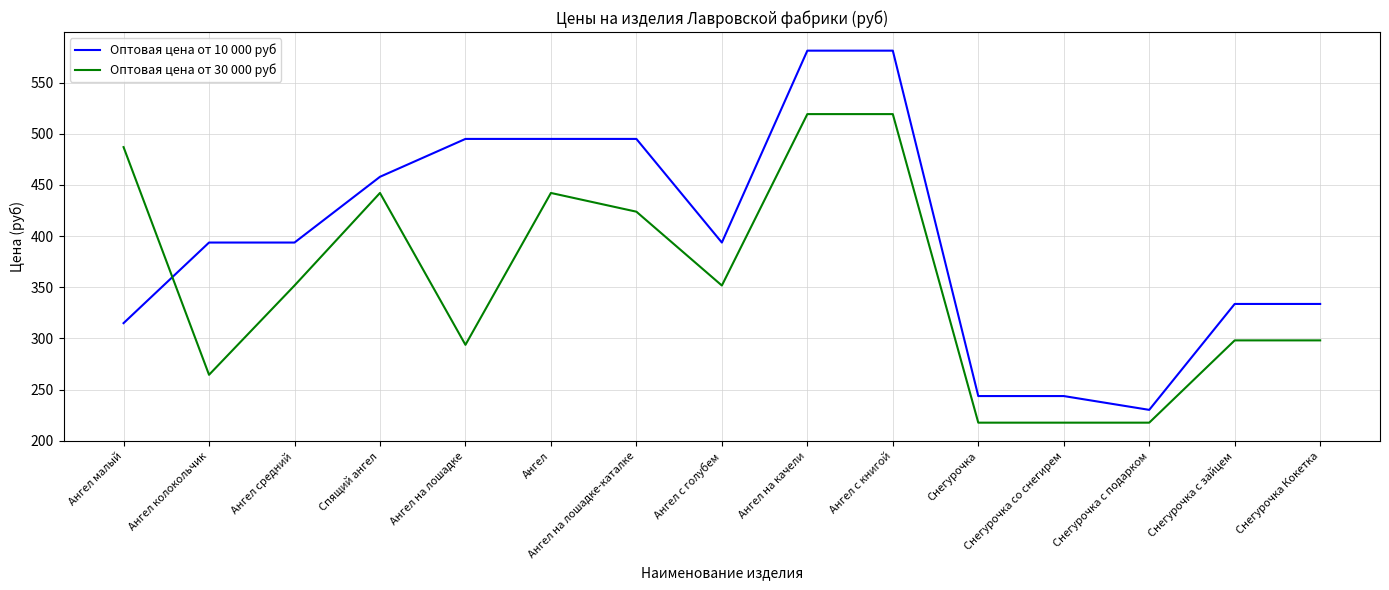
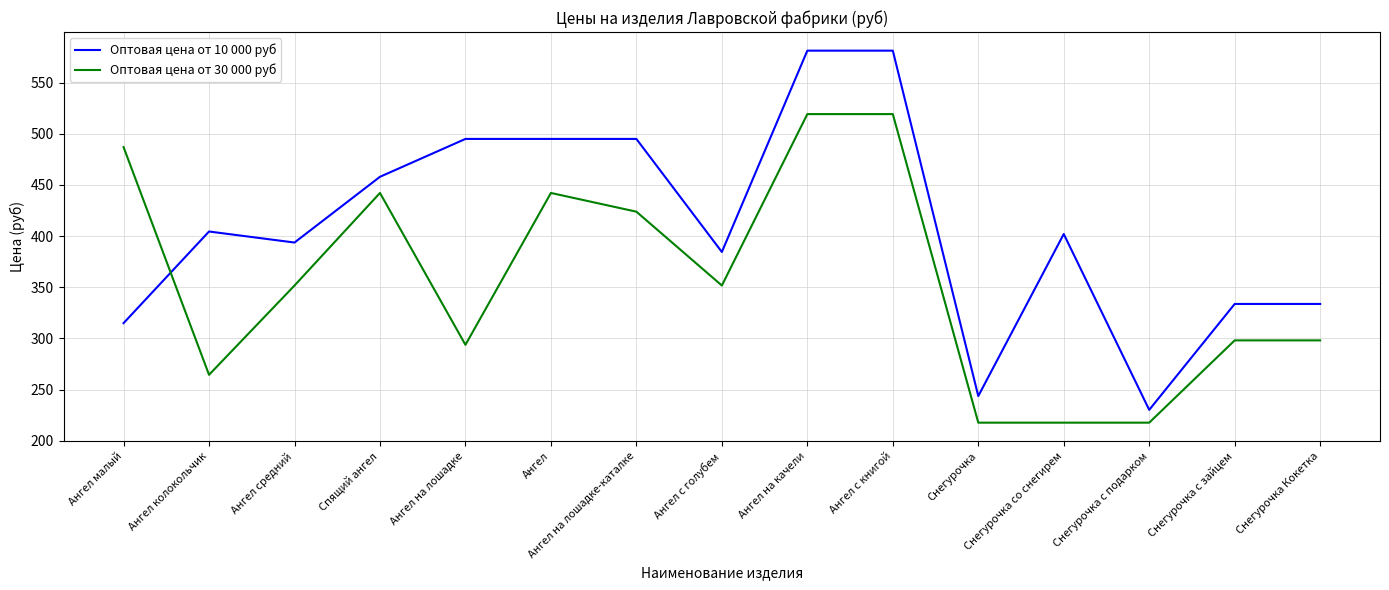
  {
    "Оптовая цена от 10 000 руб": {
      "Ангел малый": 315,
-     "Ангел колокольчик": 394,
+     "Ангел колокольчик": 405,
      "Ангел средний": 394,
      "Спящий ангел": 458,
      "Ангел на лошадке": 495,
      "Ангел": 495,
      "Ангел на лошадке-каталке": 495,
-     "Ангел с голубем": 394,
+     "Ангел с голубем": 385,
      "Ангел на качели": 581,
      "Ангел с книгой": 581,
      "Снегурочка": 244,
-     "Снегурочка со снегирем": 244,
+     "Снегурочка со снегирем": 402,
      "Снегурочка с подарком": 230,
      "Снегурочка с зайцем": 334,
      "Снегурочка Кокетка": 334
    },
    "Оптовая цена от 30 000 руб": {
      "Ангел малый": 487,
      "Ангел колокольчик": 265,
      "Ангел средний": 352,
      "Спящий ангел": 442,
      "Ангел на лошадке": 294,
      "Ангел": 442,
      "Ангел на лошадке-каталке": 424,
      "Ангел с голубем": 352,
      "Ангел на качели": 519,
      "Ангел с книгой": 519,
      "Снегурочка": 218,
      "Снегурочка со снегирем": 218,
      "Снегурочка с подарком": 218,
      "Снегурочка с зайцем": 298,
      "Снегурочка Кокетка": 298
    }
  }
